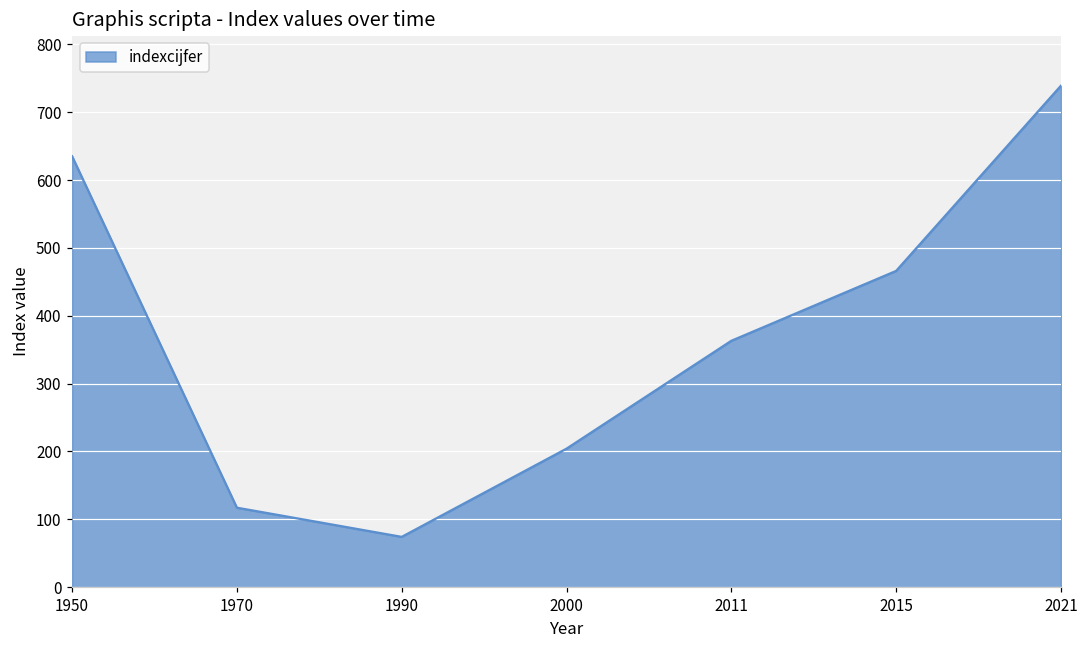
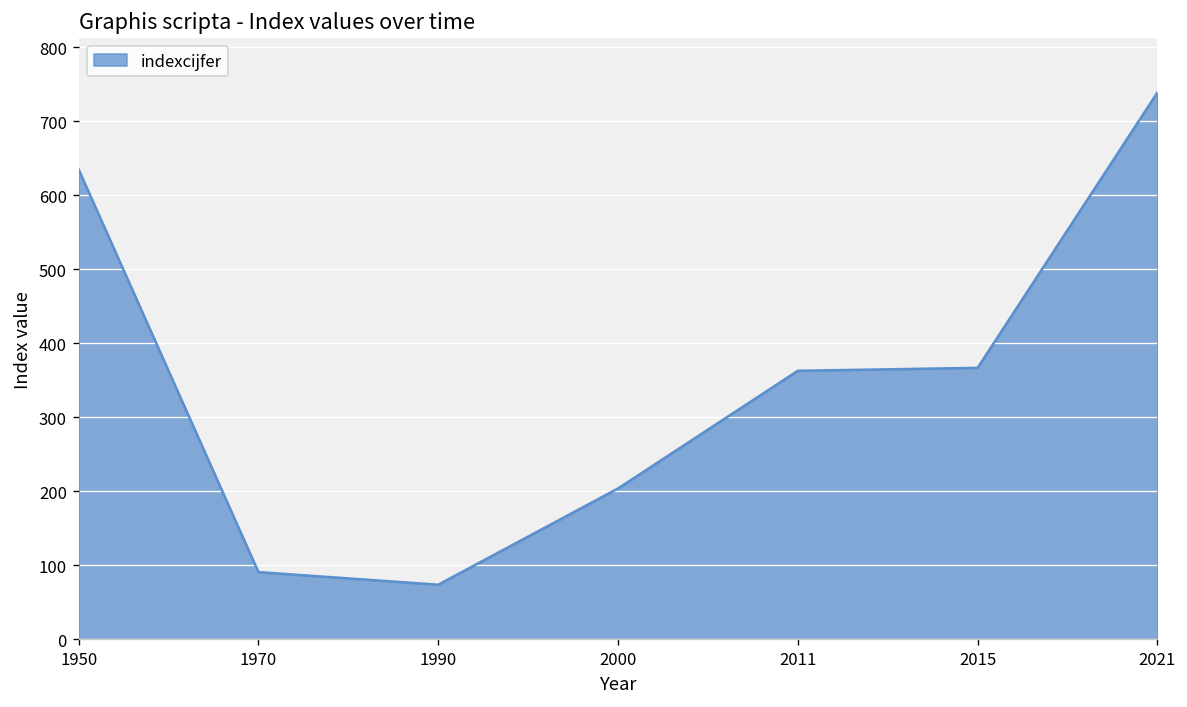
  {
    "1950": 640,
-   "1970": 120,
+   "1970": 90,
    "1990": 70,
    "2000": 200,
    "2011": 360,
-   "2015": 470,
+   "2015": 370,
    "2021": 740
  }
